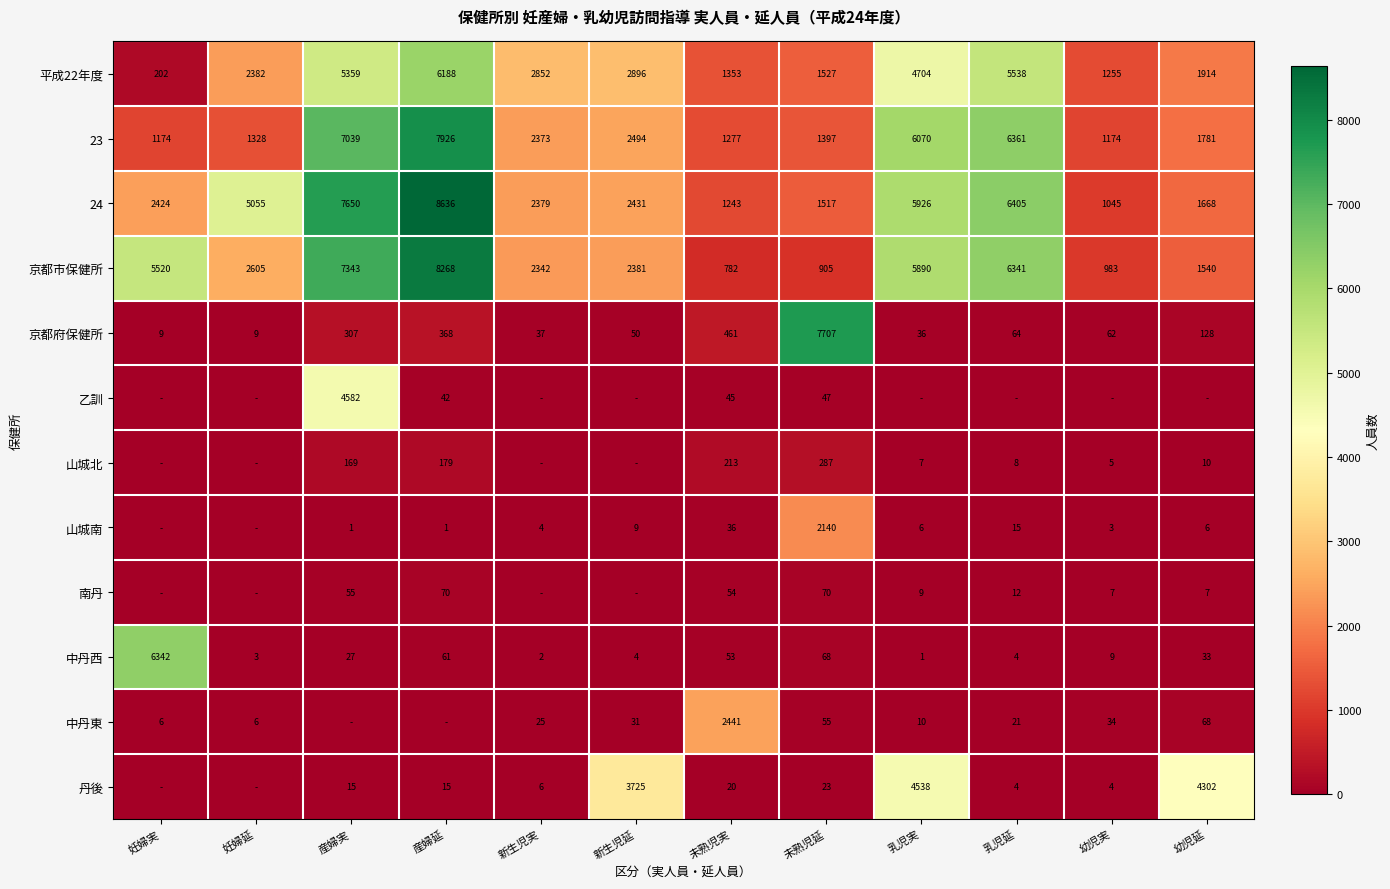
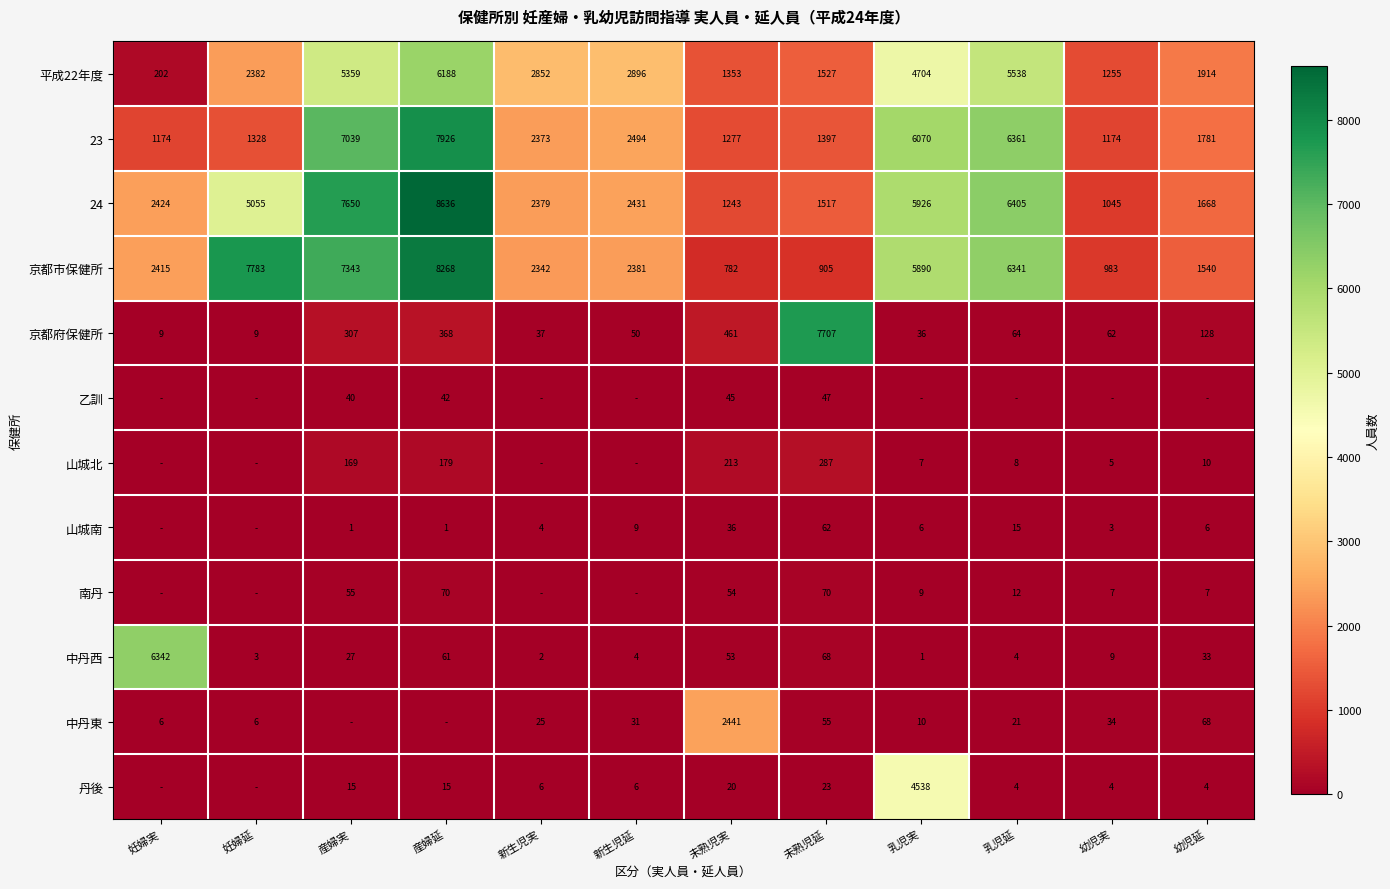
  {
    "平成22年度": {
      "妊婦実": 202,
      "妊婦延": 2382,
      "産婦実": 5359,
      "産婦延": 6188,
      "新生児実": 2852,
      "新生児延": 2896,
      "未熟児実": 1353,
      "未熟児延": 1527,
      "乳児実": 4704,
      "乳児延": 5538,
      "幼児実": 1255,
      "幼児延": 1914
    },
    "23": {
      "妊婦実": 1174,
      "妊婦延": 1328,
      "産婦実": 7039,
      "産婦延": 7926,
      "新生児実": 2373,
      "新生児延": 2494,
      "未熟児実": 1277,
      "未熟児延": 1397,
      "乳児実": 6070,
      "乳児延": 6361,
      "幼児実": 1174,
      "幼児延": 1781
    },
    "24": {
      "妊婦実": 2424,
      "妊婦延": 5055,
      "産婦実": 7650,
      "産婦延": 8636,
      "新生児実": 2379,
      "新生児延": 2431,
      "未熟児実": 1243,
      "未熟児延": 1517,
      "乳児実": 5926,
      "乳児延": 6405,
      "幼児実": 1045,
      "幼児延": 1668
    },
    "京都市保健所": {
-     "妊婦実": 5520,
-     "妊婦延": 2605,
+     "妊婦実": 2415,
+     "妊婦延": 7783,
      "産婦実": 7343,
      "産婦延": 8268,
      "新生児実": 2342,
      "新生児延": 2381,
      "未熟児実": 782,
      "未熟児延": 905,
      "乳児実": 5890,
      "乳児延": 6341,
      "幼児実": 983,
      "幼児延": 1540
    },
    "京都府保健所": {
      "妊婦実": 9,
      "妊婦延": 9,
      "産婦実": 307,
      "産婦延": 368,
      "新生児実": 37,
      "新生児延": 50,
      "未熟児実": 461,
      "未熟児延": 7707,
      "乳児実": 36,
      "乳児延": 64,
      "幼児実": 62,
      "幼児延": 128
    },
    "乙訓": {
-     "産婦実": 4582,
+     "産婦実": 40,
      "産婦延": 42,
      "未熟児実": 45,
      "未熟児延": 47
    },
    "山城北": {
      "産婦実": 169,
      "産婦延": 179,
      "未熟児実": 213,
      "未熟児延": 287,
      "乳児実": 7,
      "乳児延": 8,
      "幼児実": 5,
      "幼児延": 10
    },
    "山城南": {
      "産婦実": 1,
      "産婦延": 1,
      "新生児実": 4,
      "新生児延": 9,
      "未熟児実": 36,
-     "未熟児延": 2140,
+     "未熟児延": 62,
      "乳児実": 6,
      "乳児延": 15,
      "幼児実": 3,
      "幼児延": 6
    },
    "南丹": {
      "産婦実": 55,
      "産婦延": 70,
      "未熟児実": 54,
      "未熟児延": 70,
      "乳児実": 9,
      "乳児延": 12,
      "幼児実": 7,
      "幼児延": 7
    },
    "中丹西": {
      "妊婦実": 6342,
      "妊婦延": 3,
      "産婦実": 27,
      "産婦延": 61,
      "新生児実": 2,
      "新生児延": 4,
      "未熟児実": 53,
      "未熟児延": 68,
      "乳児実": 1,
      "乳児延": 4,
      "幼児実": 9,
      "幼児延": 33
    },
    "中丹東": {
      "妊婦実": 6,
      "妊婦延": 6,
      "新生児実": 25,
      "新生児延": 31,
      "未熟児実": 2441,
      "未熟児延": 55,
      "乳児実": 10,
      "乳児延": 21,
      "幼児実": 34,
      "幼児延": 68
    },
    "丹後": {
      "産婦実": 15,
      "産婦延": 15,
      "新生児実": 6,
-     "新生児延": 3725,
+     "新生児延": 6,
      "未熟児実": 20,
      "未熟児延": 23,
      "乳児実": 4538,
      "乳児延": 4,
      "幼児実": 4,
-     "幼児延": 4302
+     "幼児延": 4
    }
  }
